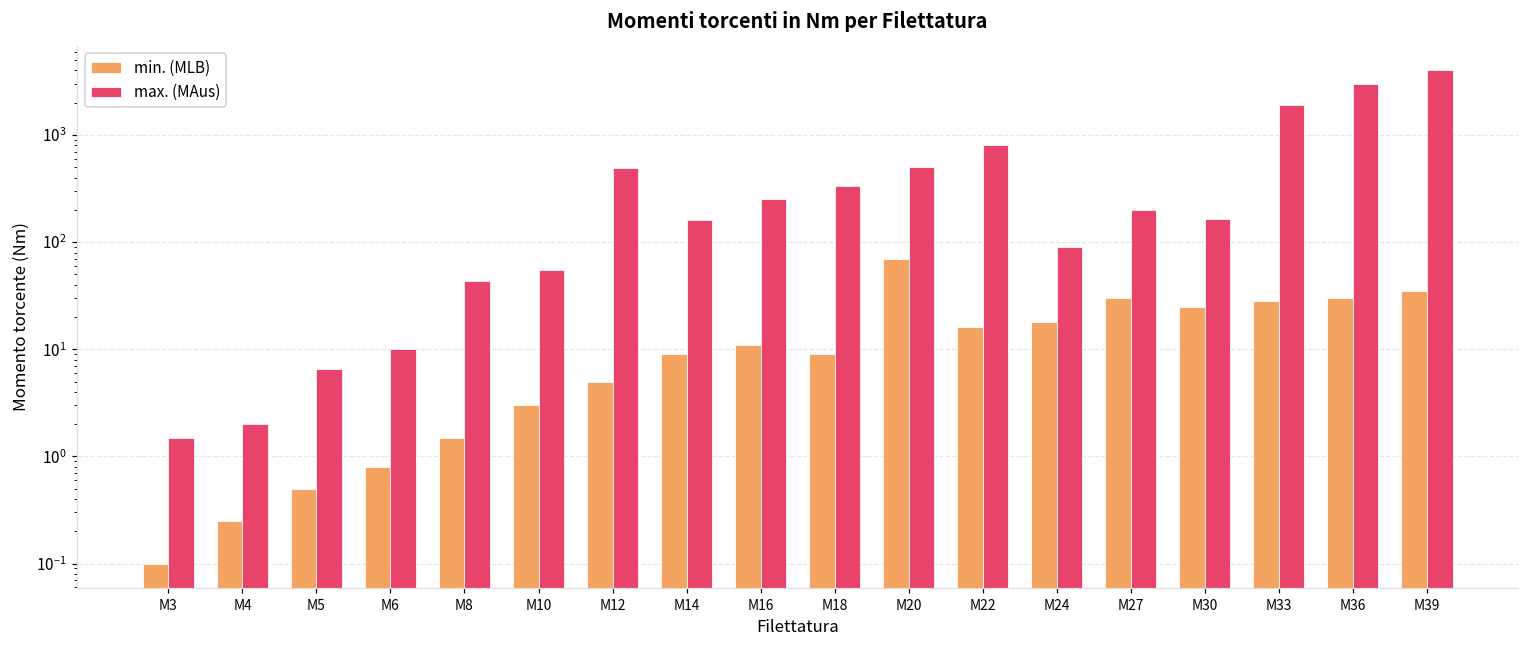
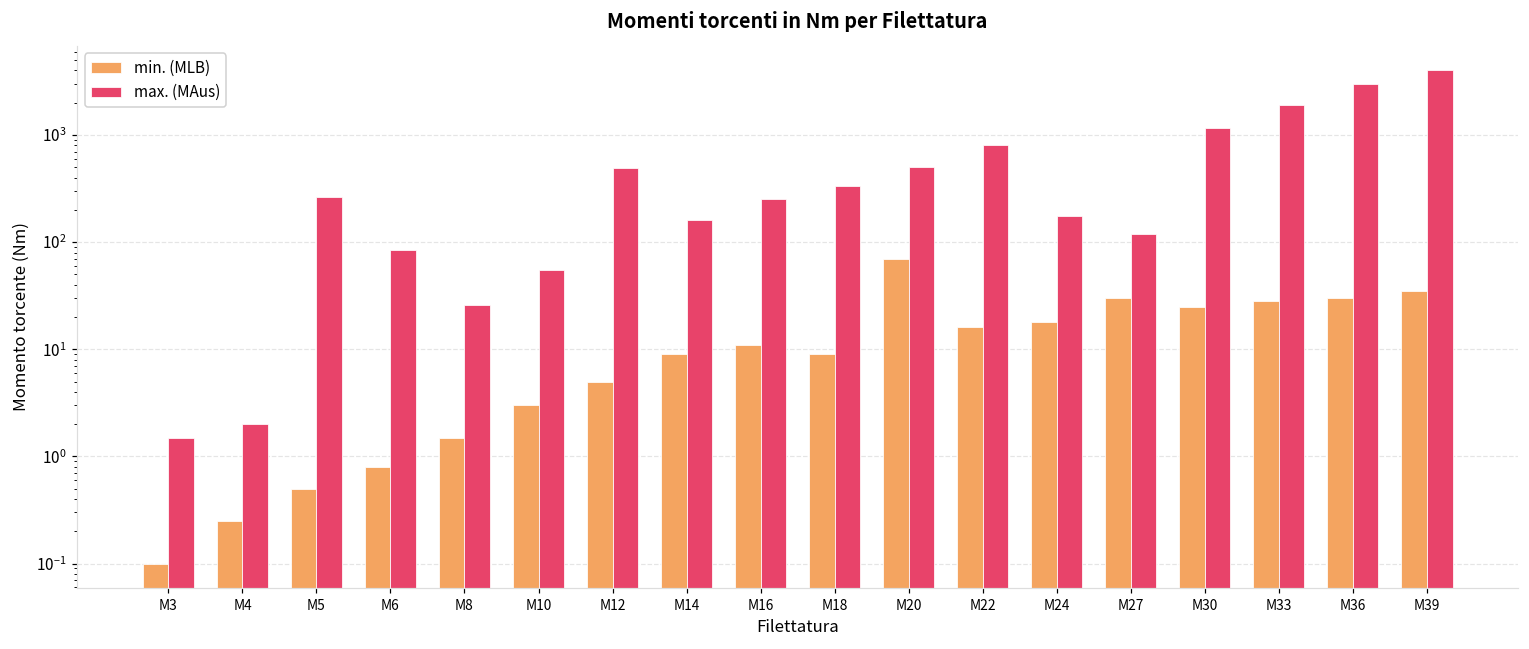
  {
    "min. (MLB)": {
      "M3": 0.10,
      "M4": 0.25,
      "M5": 0.5,
      "M6": 0.8,
      "M8": 1.5,
      "M10": 3,
      "M12": 5,
      "M14": 9,
      "M16": 11,
      "M18": 9,
      "M20": 70,
      "M22": 16,
      "M24": 18,
      "M27": 30,
      "M30": 25,
      "M33": 28,
      "M36": 30,
      "M39": 35
    },
    "max. (MAus)": {
      "M3": 1.5,
      "M4": 2,
-     "M5": 7,
-     "M6": 10,
-     "M8": 40,
+     "M5": 260,
+     "M6": 80,
+     "M8": 26,
      "M10": 60,
      "M12": 500,
      "M14": 160,
      "M16": 250,
      "M18": 340,
      "M20": 500,
      "M22": 800,
-     "M24": 90,
-     "M27": 200,
-     "M30": 170,
+     "M24": 170,
+     "M27": 120,
+     "M30": 1200,
      "M33": 1900,
      "M36": 3000,
      "M39": 4000
    }
  }
